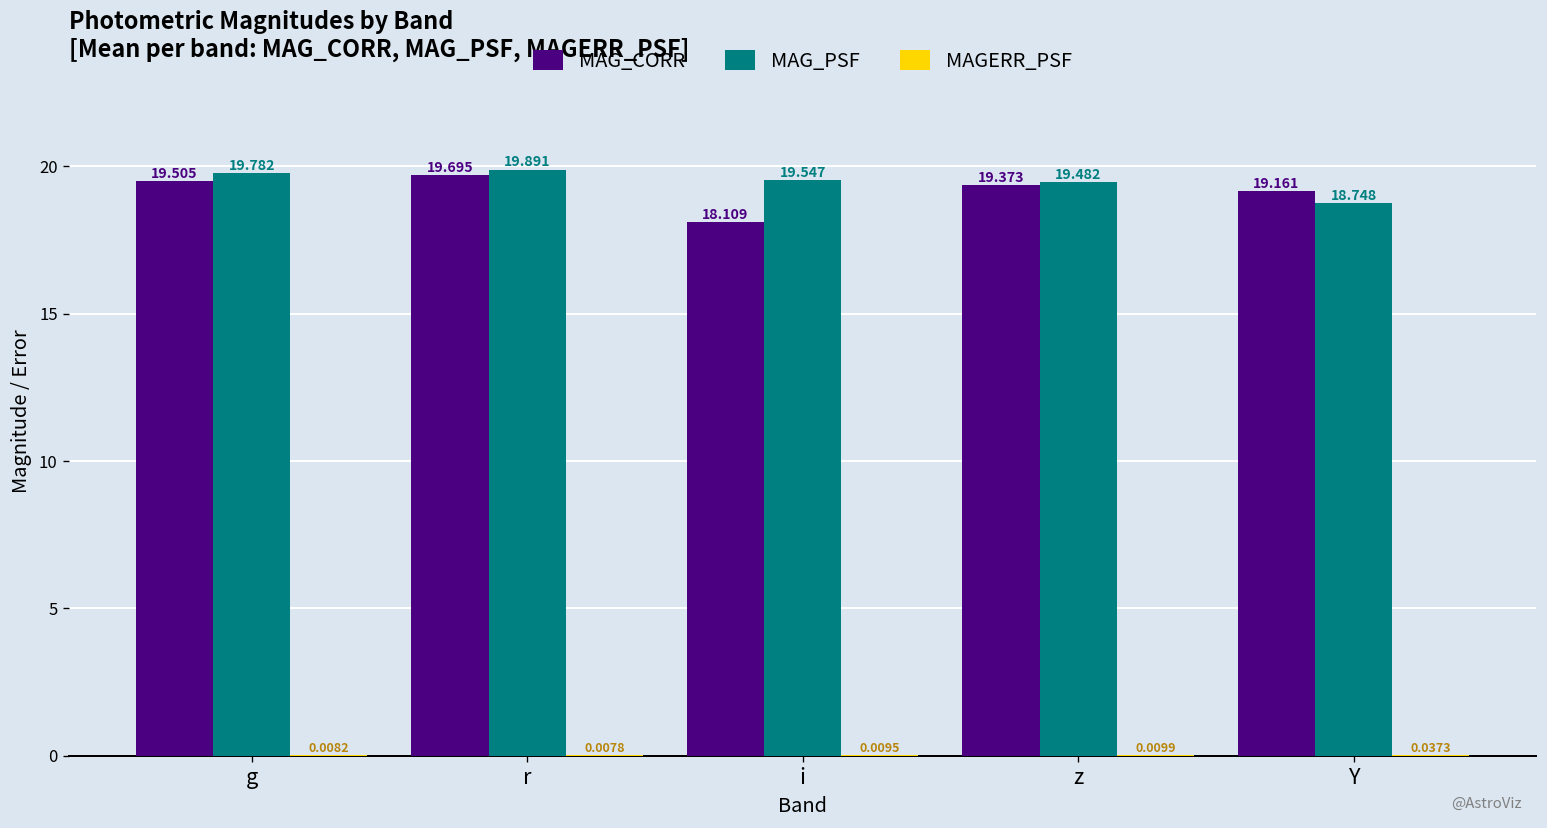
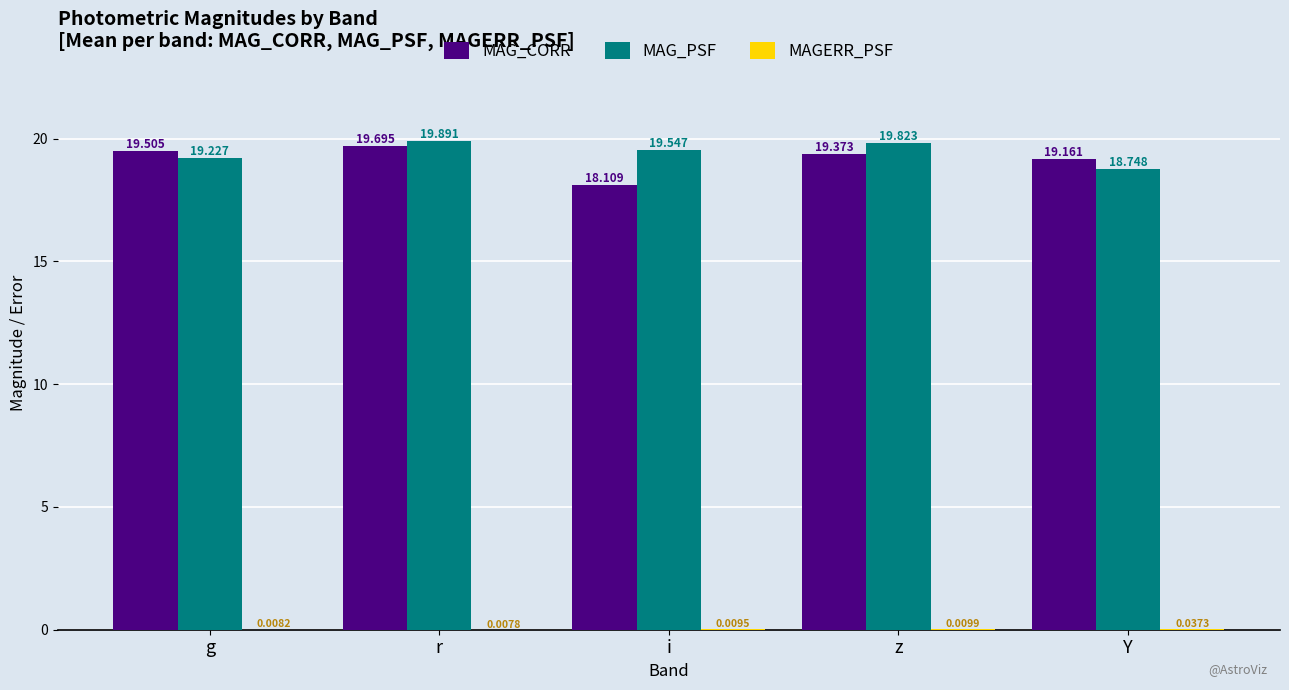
  {
    "MAG_CORR": {
      "g": 19.505,
      "r": 19.695,
      "i": 18.109,
      "z": 19.373,
      "Y": 19.161
    },
    "MAG_PSF": {
-     "g": 19.782,
+     "g": 19.227,
      "r": 19.891,
      "i": 19.547,
-     "z": 19.482,
+     "z": 19.823,
      "Y": 18.748
    },
    "MAGERR_PSF": {
      "g": 0.0082,
      "r": 0.0078,
      "i": 0.0095,
      "z": 0.0099,
      "Y": 0.0373
    }
  }
